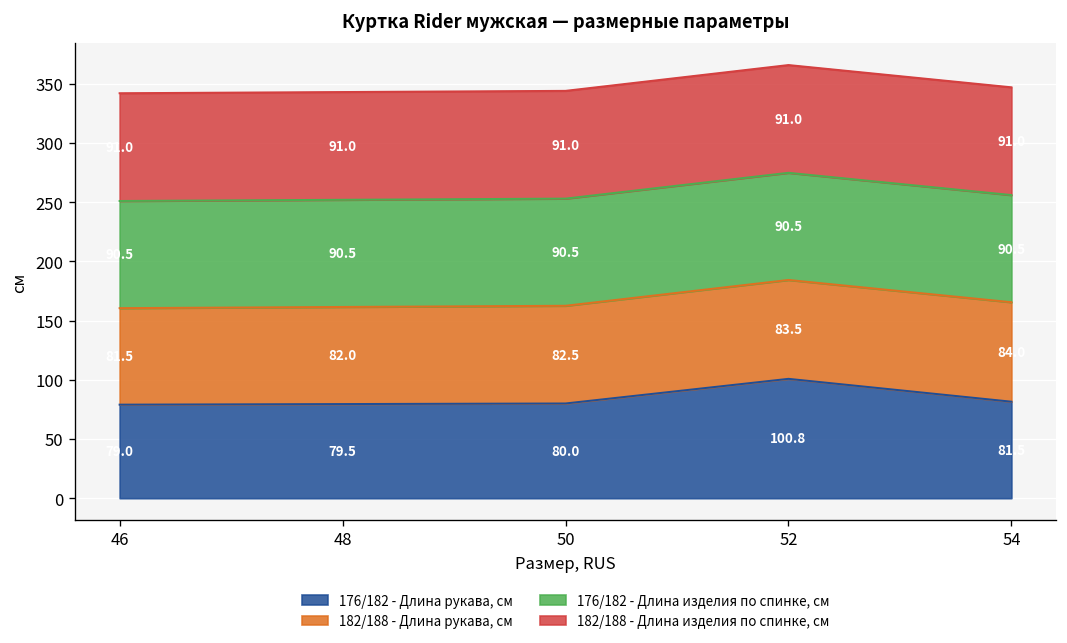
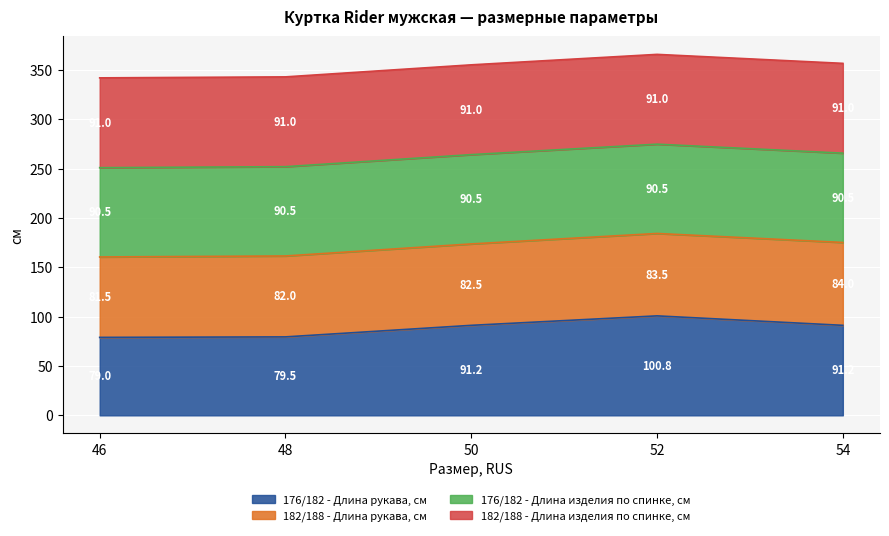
  {
    "176/182 - Длина рукава, см": {
-     "50": 80.0,
-     "54": 80
+     "50": 91.2,
+     "54": 90
    },
    "176/182 - Длина изделия по спинке, см": {
      "46": 90,
      "48": 90,
      "50": 90,
      "52": 90,
      "54": 90
    }
  }
